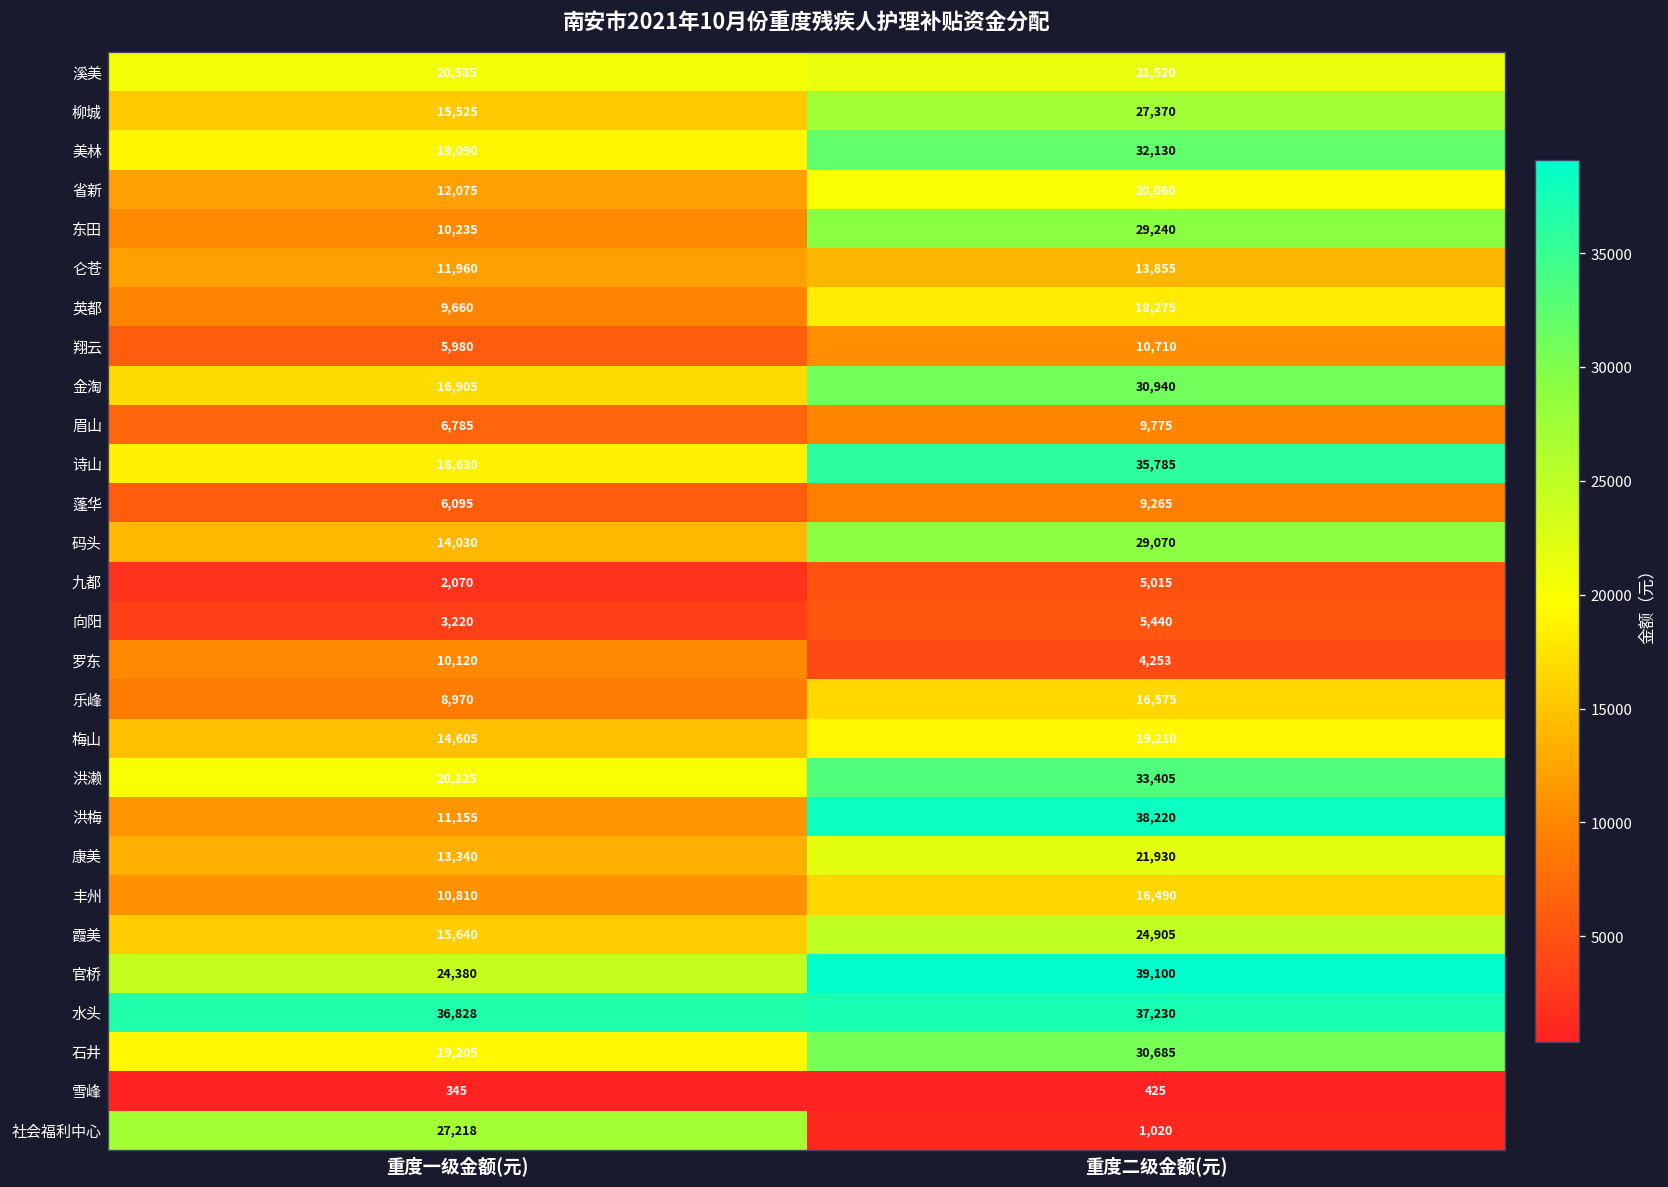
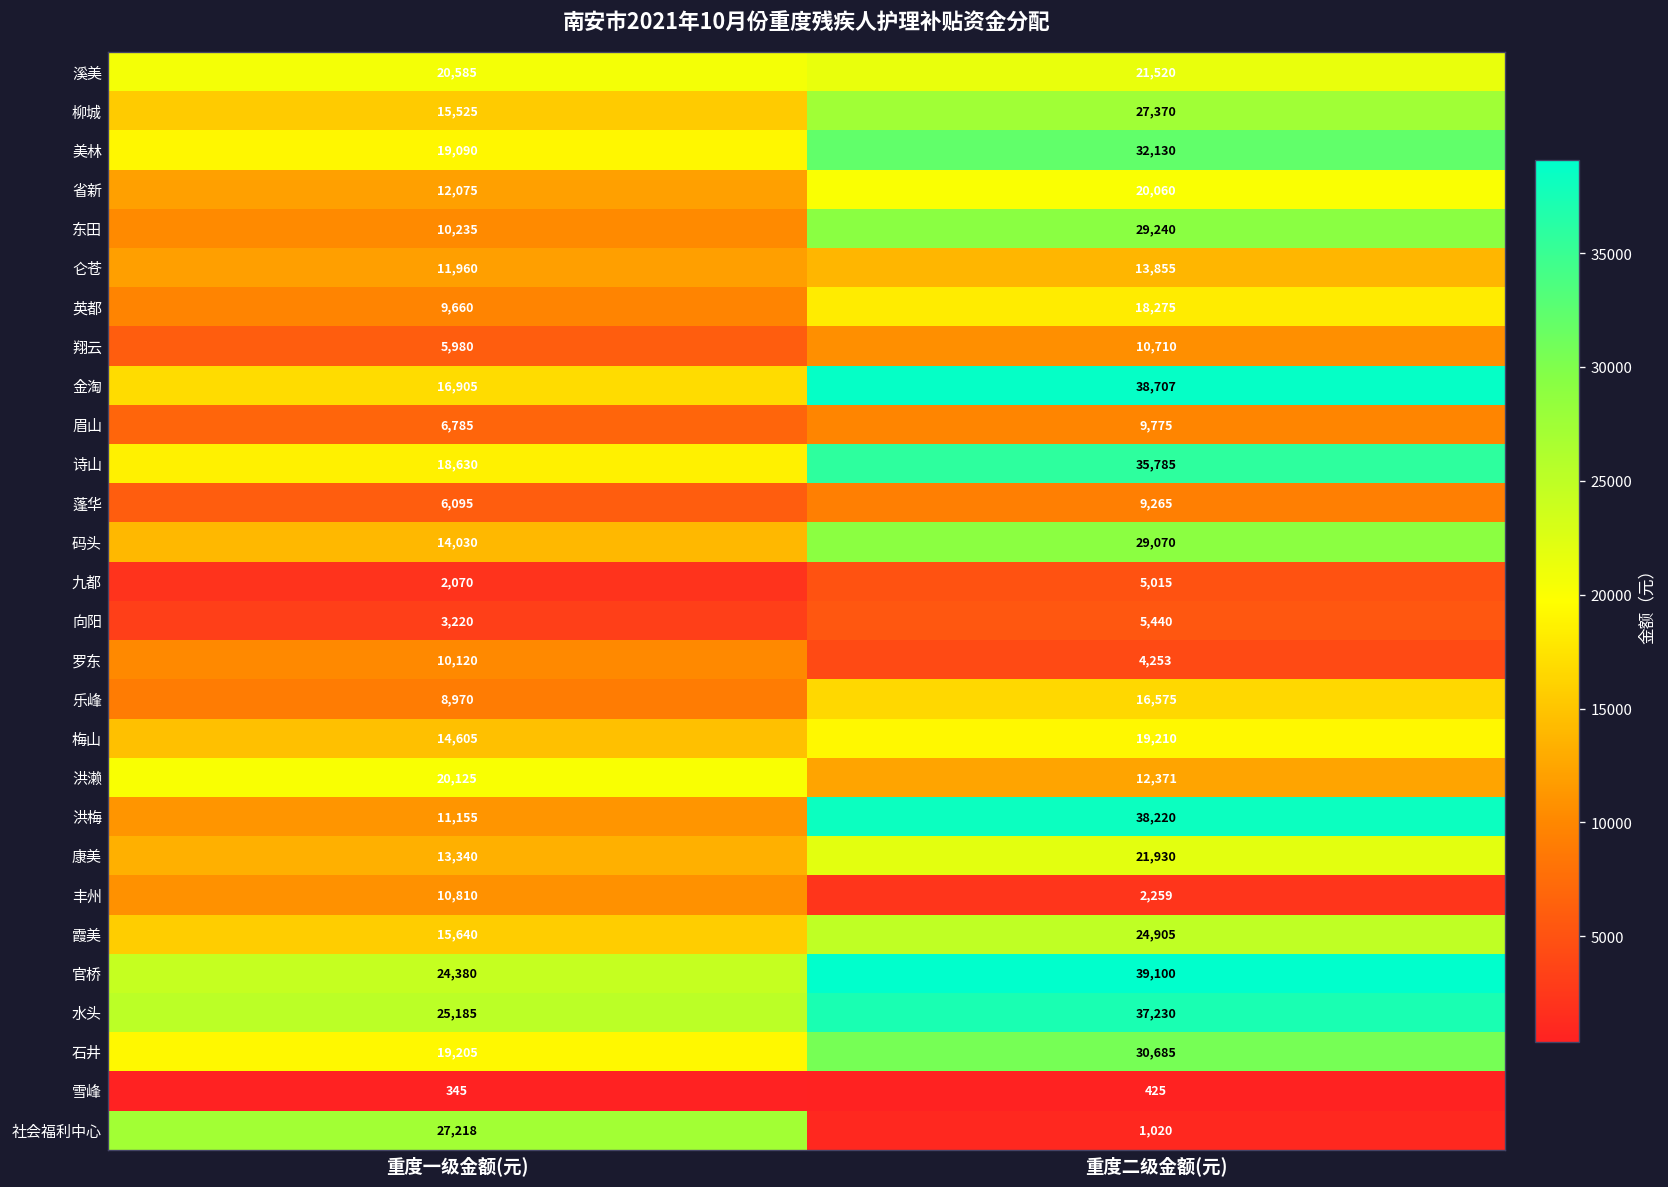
  {
    "溪美": {
      "重度一级金额(元)": "20,585",
      "重度二级金额(元)": "21,520"
    },
    "柳城": {
      "重度一级金额(元)": "15,525",
      "重度二级金额(元)": "27,370"
    },
    "美林": {
      "重度一级金额(元)": "19,090",
      "重度二级金额(元)": "32,130"
    },
    "省新": {
      "重度一级金额(元)": "12,075",
      "重度二级金额(元)": "20,060"
    },
    "东田": {
      "重度一级金额(元)": "10,235",
      "重度二级金额(元)": "29,240"
    },
    "仑苍": {
      "重度一级金额(元)": "11,960",
      "重度二级金额(元)": "13,855"
    },
    "英都": {
      "重度一级金额(元)": "9,660",
      "重度二级金额(元)": "18,275"
    },
    "翔云": {
      "重度一级金额(元)": "5,980",
      "重度二级金额(元)": "10,710"
    },
    "金淘": {
      "重度一级金额(元)": "16,905",
-     "重度二级金额(元)": "30,940"
+     "重度二级金额(元)": "38,707"
    },
    "眉山": {
      "重度一级金额(元)": "6,785",
      "重度二级金额(元)": "9,775"
    },
    "诗山": {
      "重度一级金额(元)": "18,630",
      "重度二级金额(元)": "35,785"
    },
    "蓬华": {
      "重度一级金额(元)": "6,095",
      "重度二级金额(元)": "9,265"
    },
    "码头": {
      "重度一级金额(元)": "14,030",
      "重度二级金额(元)": "29,070"
    },
    "九都": {
      "重度一级金额(元)": "2,070",
      "重度二级金额(元)": "5,015"
    },
    "向阳": {
      "重度一级金额(元)": "3,220",
      "重度二级金额(元)": "5,440"
    },
    "罗东": {
      "重度一级金额(元)": "10,120",
      "重度二级金额(元)": "4,253"
    },
    "乐峰": {
      "重度一级金额(元)": "8,970",
      "重度二级金额(元)": "16,575"
    },
    "梅山": {
      "重度一级金额(元)": "14,605",
      "重度二级金额(元)": "19,210"
    },
    "洪濑": {
      "重度一级金额(元)": "20,125",
-     "重度二级金额(元)": "33,405"
+     "重度二级金额(元)": "12,371"
    },
    "洪梅": {
      "重度一级金额(元)": "11,155",
      "重度二级金额(元)": "38,220"
    },
    "康美": {
      "重度一级金额(元)": "13,340",
      "重度二级金额(元)": "21,930"
    },
    "丰州": {
      "重度一级金额(元)": "10,810",
-     "重度二级金额(元)": "16,490"
+     "重度二级金额(元)": "2,259"
    },
    "霞美": {
      "重度一级金额(元)": "15,640",
      "重度二级金额(元)": "24,905"
    },
    "官桥": {
      "重度一级金额(元)": "24,380",
      "重度二级金额(元)": "39,100"
    },
    "水头": {
-     "重度一级金额(元)": "36,828",
+     "重度一级金额(元)": "25,185",
      "重度二级金额(元)": "37,230"
    },
    "石井": {
      "重度一级金额(元)": "19,205",
      "重度二级金额(元)": "30,685"
    },
    "雪峰": {
      "重度一级金额(元)": "345",
      "重度二级金额(元)": "425"
    },
    "社会福利中心": {
      "重度一级金额(元)": "27,218",
      "重度二级金额(元)": "1,020"
    }
  }
